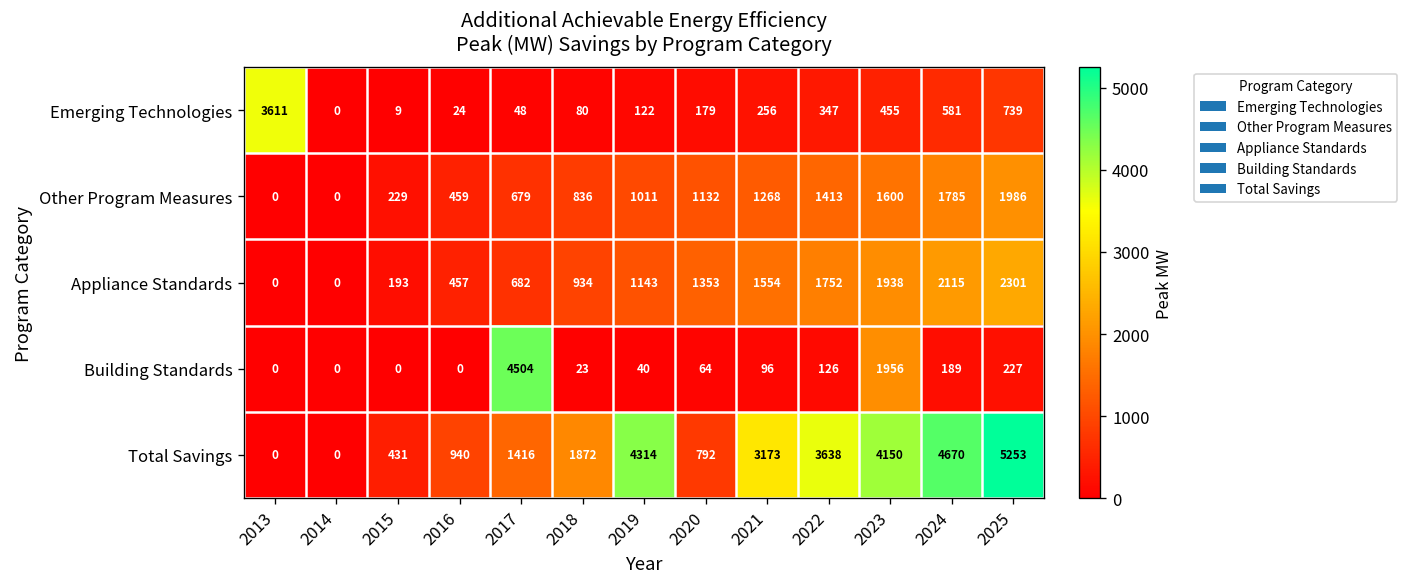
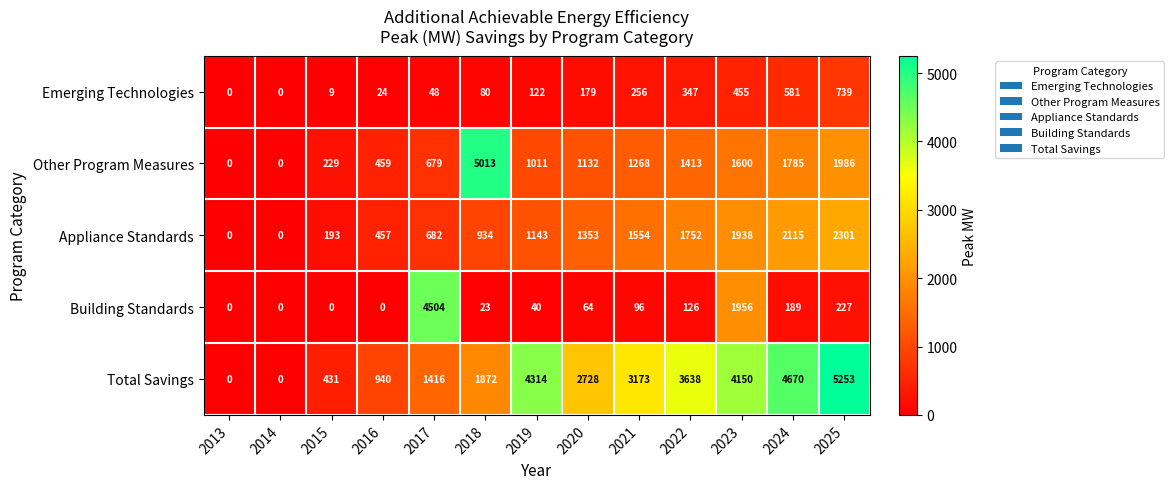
  {
    "Emerging Technologies": {
-     "2013": 3611,
+     "2013": 0,
      "2014": 0,
      "2015": 9,
      "2016": 24,
      "2017": 48,
      "2018": 80,
      "2019": 122,
      "2020": 179,
      "2021": 256,
      "2022": 347,
      "2023": 455,
      "2024": 581,
      "2025": 739
    },
    "Other Program Measures": {
      "2013": 0,
      "2014": 0,
      "2015": 229,
      "2016": 459,
      "2017": 679,
-     "2018": 836,
+     "2018": 5013,
      "2019": 1011,
      "2020": 1132,
      "2021": 1268,
      "2022": 1413,
      "2023": 1600,
      "2024": 1785,
      "2025": 1986
    },
    "Appliance Standards": {
      "2013": 0,
      "2014": 0,
      "2015": 193,
      "2016": 457,
      "2017": 682,
      "2018": 934,
      "2019": 1143,
      "2020": 1353,
      "2021": 1554,
      "2022": 1752,
      "2023": 1938,
      "2024": 2115,
      "2025": 2301
    },
    "Building Standards": {
      "2013": 0,
      "2014": 0,
      "2015": 0,
      "2016": 0,
      "2017": 4504,
      "2018": 23,
      "2019": 40,
      "2020": 64,
      "2021": 96,
      "2022": 126,
      "2023": 1956,
      "2024": 189,
      "2025": 227
    },
    "Total Savings": {
      "2013": 0,
      "2014": 0,
      "2015": 431,
      "2016": 940,
      "2017": 1416,
      "2018": 1872,
      "2019": 4314,
-     "2020": 792,
+     "2020": 2728,
      "2021": 3173,
      "2022": 3638,
      "2023": 4150,
      "2024": 4670,
      "2025": 5253
    }
  }
